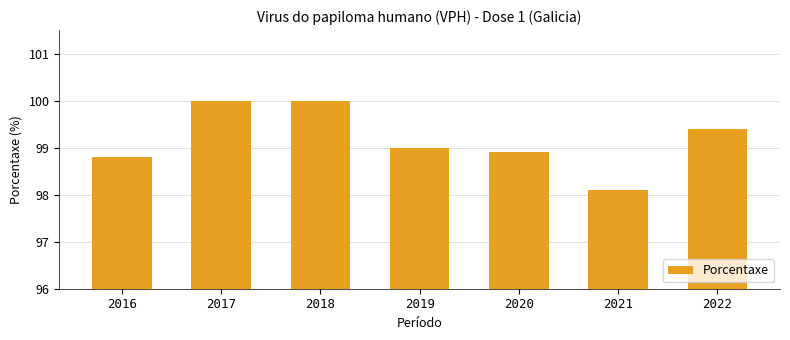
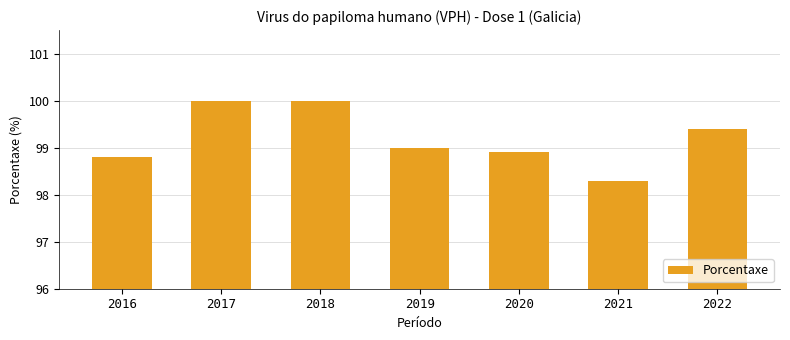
  {
    "2016": 98.8,
    "2017": 100.0,
    "2018": 100.0,
    "2019": 99.0,
    "2020": 98.9,
-   "2021": 98.1,
+   "2021": 98.3,
    "2022": 99.4
  }
